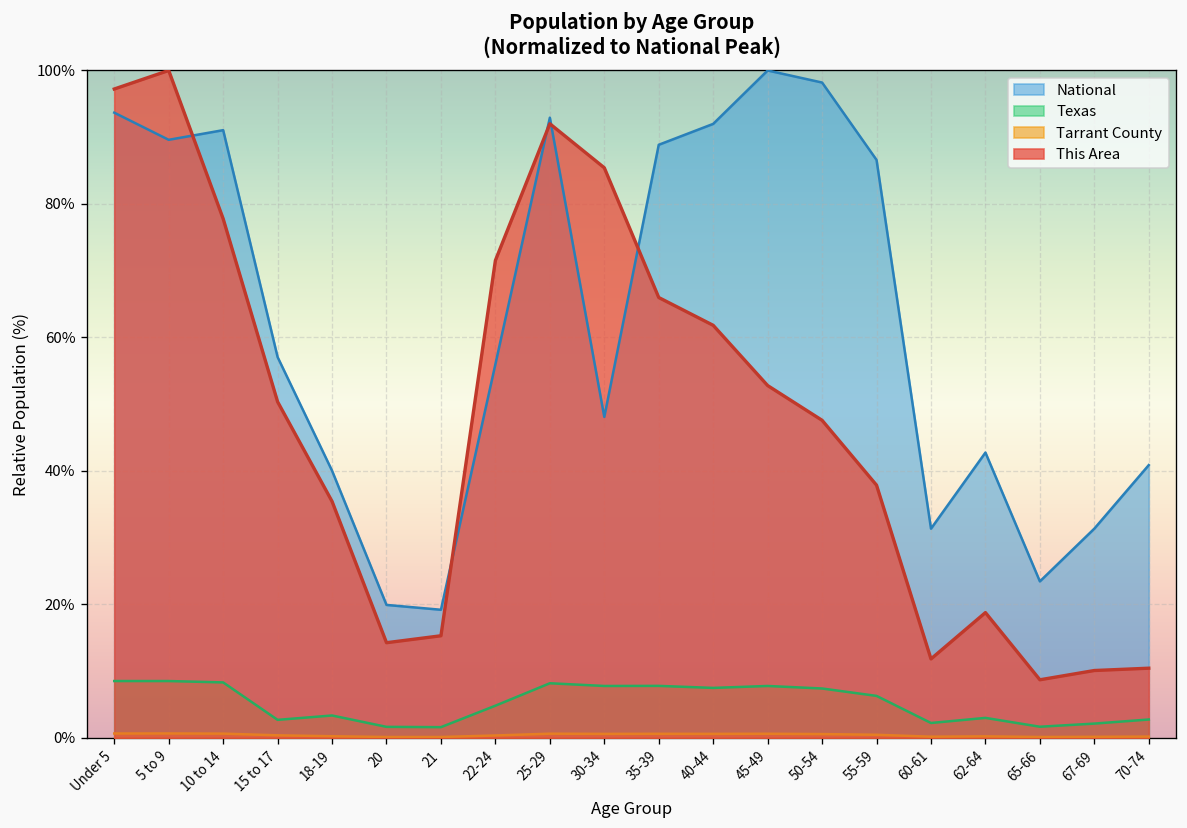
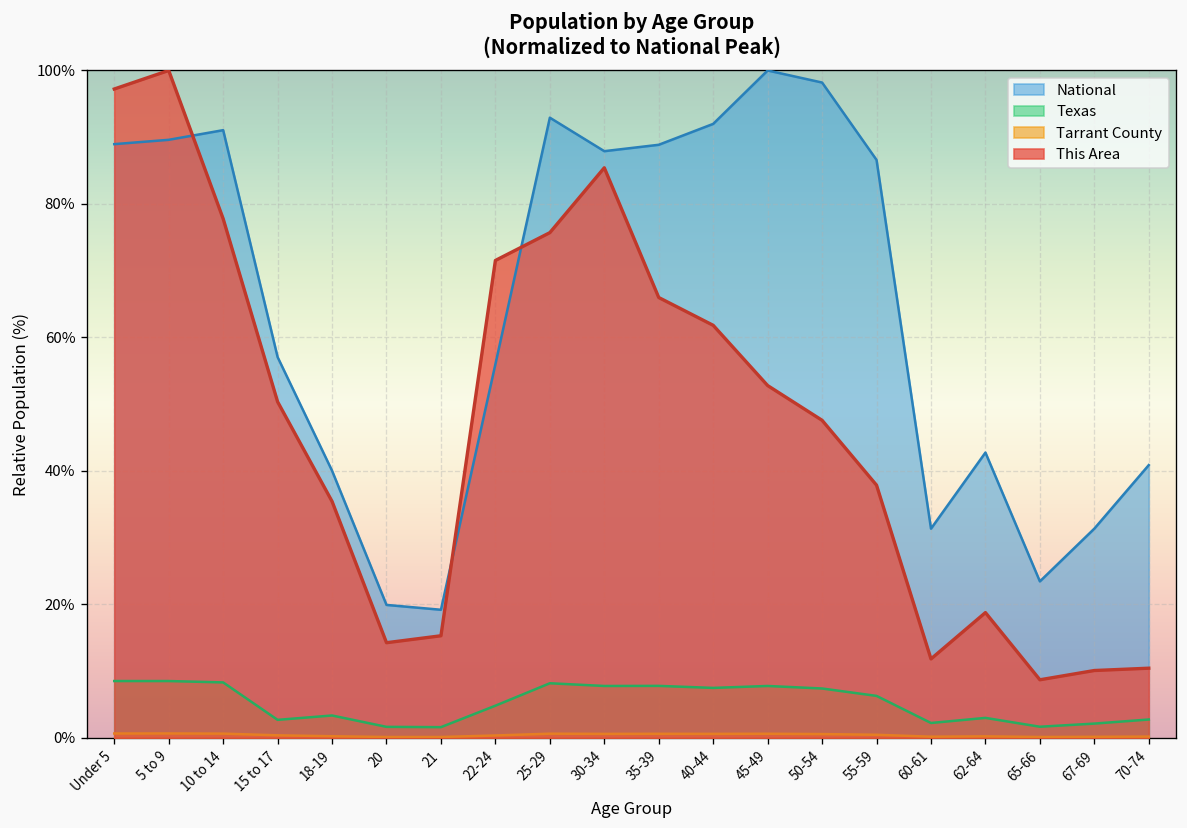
  {
    "National": {
-     "Under 5": "94%",
+     "Under 5": "89%",
      "5 to 9": "90%",
      "10 to 14": "91%",
      "15 to 17": "57%",
      "18-19": "40%",
      "20": "20%",
      "21": "19%",
      "22-24": "56%",
      "25-29": "93%",
-     "30-34": "48%",
+     "30-34": "88%",
      "35-39": "89%",
      "40-44": "92%",
      "45-49": "100%",
      "50-54": "98%",
      "55-59": "87%",
      "60-61": "31%",
      "62-64": "43%",
      "65-66": "23%",
      "67-69": "31%",
      "70-74": "41%"
    },
    "Texas": {
      "Under 5": "8%",
      "5 to 9": "8%",
      "10 to 14": "8%",
      "15 to 17": "3%",
      "18-19": "3%",
      "20": "2%",
      "21": "2%",
      "22-24": "5%",
      "25-29": "8%",
      "30-34": "8%",
      "35-39": "8%",
      "40-44": "7%",
      "45-49": "8%",
      "50-54": "7%",
      "55-59": "6%",
      "60-61": "2%",
      "62-64": "3%",
      "65-66": "2%",
      "67-69": "2%",
      "70-74": "3%"
    },
    "Tarrant County": {
      "Under 5": "1%",
      "5 to 9": "1%",
      "10 to 14": "1%",
      "15 to 17": "0%",
      "18-19": "0%",
      "20": "0%",
      "21": "0%",
      "22-24": "0%",
      "25-29": "1%",
      "30-34": "1%",
      "35-39": "1%",
      "40-44": "1%",
      "45-49": "1%",
      "50-54": "1%",
      "55-59": "0%",
      "60-61": "0%",
      "62-64": "0%",
      "65-66": "0%",
      "67-69": "0%",
      "70-74": "0%"
    },
    "This Area": {
      "Under 5": "97%",
      "5 to 9": "100%",
      "10 to 14": "78%",
      "15 to 17": "50%",
      "18-19": "35%",
      "20": "14%",
      "21": "15%",
      "22-24": "72%",
-     "25-29": "92%",
+     "25-29": "76%",
      "30-34": "85%",
      "35-39": "66%",
      "40-44": "62%",
      "45-49": "53%",
      "50-54": "48%",
      "55-59": "38%",
      "60-61": "12%",
      "62-64": "19%",
      "65-66": "9%",
      "67-69": "10%",
      "70-74": "10%"
    }
  }
